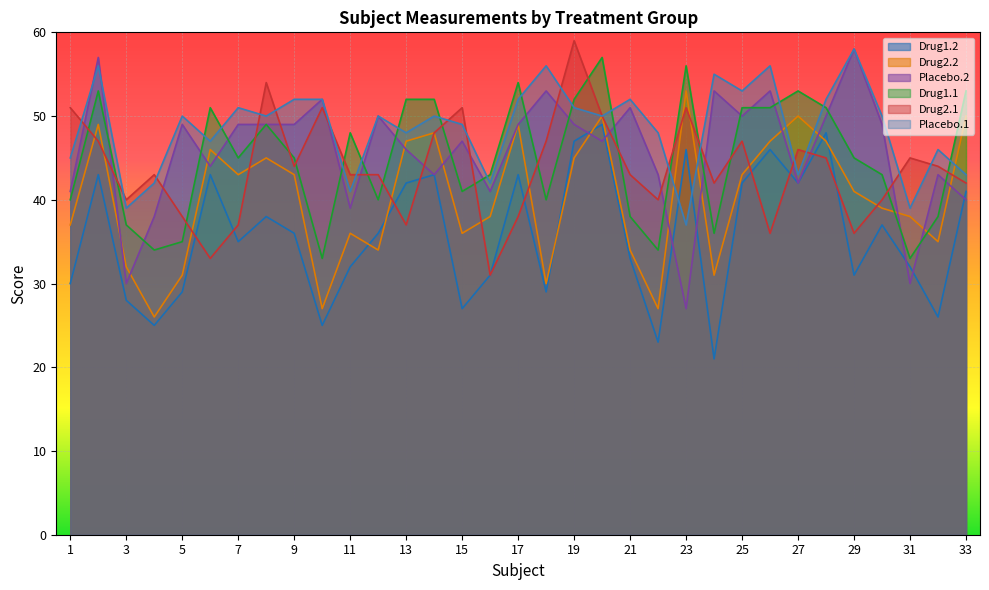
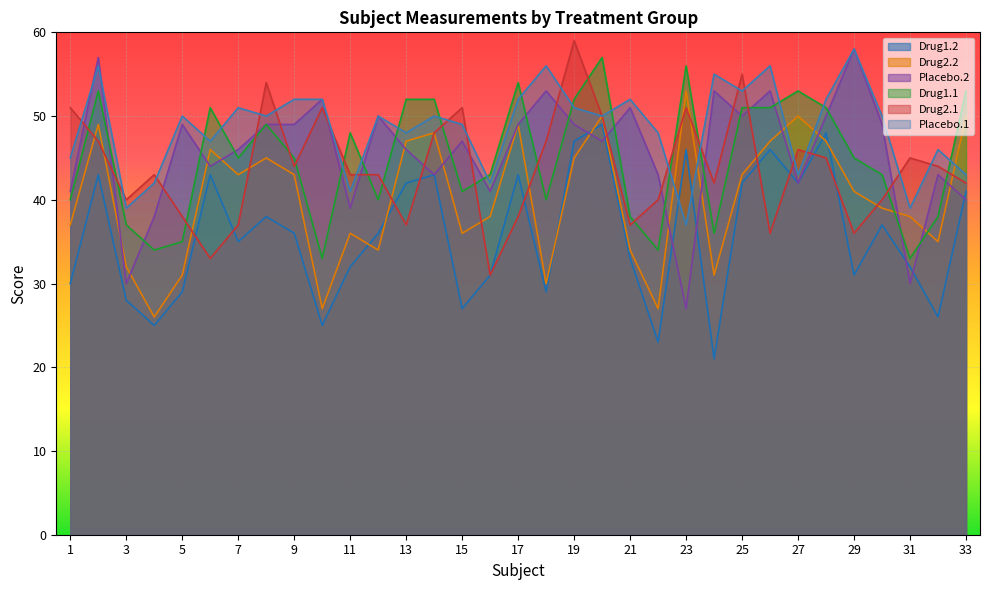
  {
    "Drug2.2": {
      "1": 37,
      "3": 32,
      "5": 31,
      "7": 43,
      "9": 43,
      "11": 36,
      "13": 47,
      "15": 36,
      "19": 45,
      "21": 34,
      "23": 53,
      "25": 43,
      "27": 50,
      "29": 41,
      "31": 38
    },
    "Placebo.2": {
      "1": 41,
      "3": 30,
      "5": 49,
-     "7": 49,
+     "7": 46,
      "9": 49,
      "11": 39,
      "13": 46,
      "15": 47,
      "19": 49,
      "21": 51,
      "23": 27,
      "25": 50,
      "31": 30,
      "33": 40
    },
    "Drug1.1": {
      "1": 40,
      "3": 37,
      "5": 35,
      "7": 45,
      "9": 45,
      "11": 48,
      "13": 52,
      "15": 41,
      "17": 54,
      "19": 52,
      "21": 38,
      "23": 56,
      "25": 51,
      "27": 53,
      "29": 45,
      "31": 33
    },
    "Drug2.1": {
      "1": 51,
      "3": 40,
      "5": 38,
      "7": 37,
      "9": 44,
      "11": 43,
      "13": 37,
      "15": 51,
      "17": 38,
      "19": 59,
-     "21": 43,
+     "21": 37,
      "23": 51,
-     "25": 47,
+     "25": 55,
      "27": 46,
      "29": 36,
      "31": 45,
      "33": 42
    }
  }
